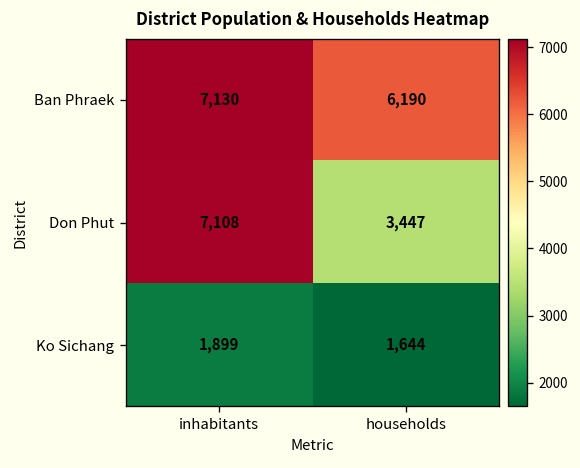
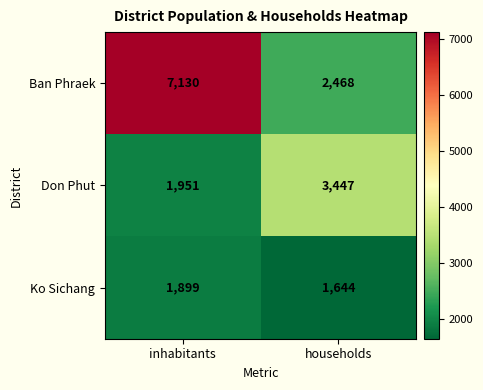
  {
    "Ban Phraek": {
      "inhabitants": "7,130",
-     "households": "6,190"
+     "households": "2,468"
    },
    "Don Phut": {
-     "inhabitants": "7,108",
+     "inhabitants": "1,951",
      "households": "3,447"
    },
    "Ko Sichang": {
      "inhabitants": "1,899",
      "households": "1,644"
    }
  }
